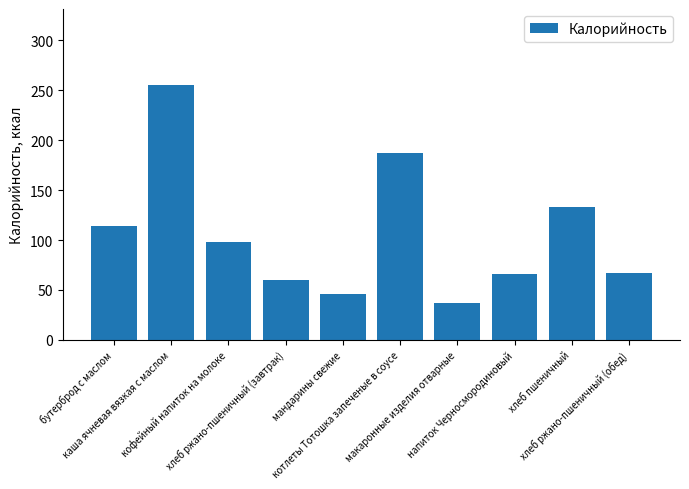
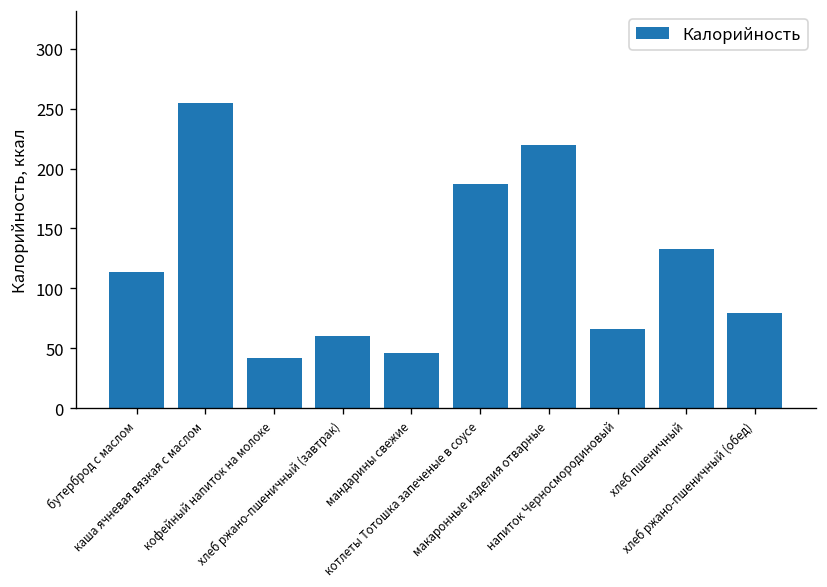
  {
    "бутерброд с маслом": 110,
    "каша ячневая вязкая с маслом": 260,
-   "кофейный напиток на молоке": 100,
+   "кофейный напиток на молоке": 40,
    "хлеб ржано-пшеничный (завтрак)": 60,
    "мандарины свежие": 50,
    "котлеты Тотошка запеченые в соусе": 190,
-   "макаронные изделия отварные": 40,
+   "макаронные изделия отварные": 220,
    "напиток Черносмородиновый": 70,
    "хлеб пшеничный": 130,
-   "хлеб ржано-пшеничный (обед)": 70
+   "хлеб ржано-пшеничный (обед)": 80
  }
